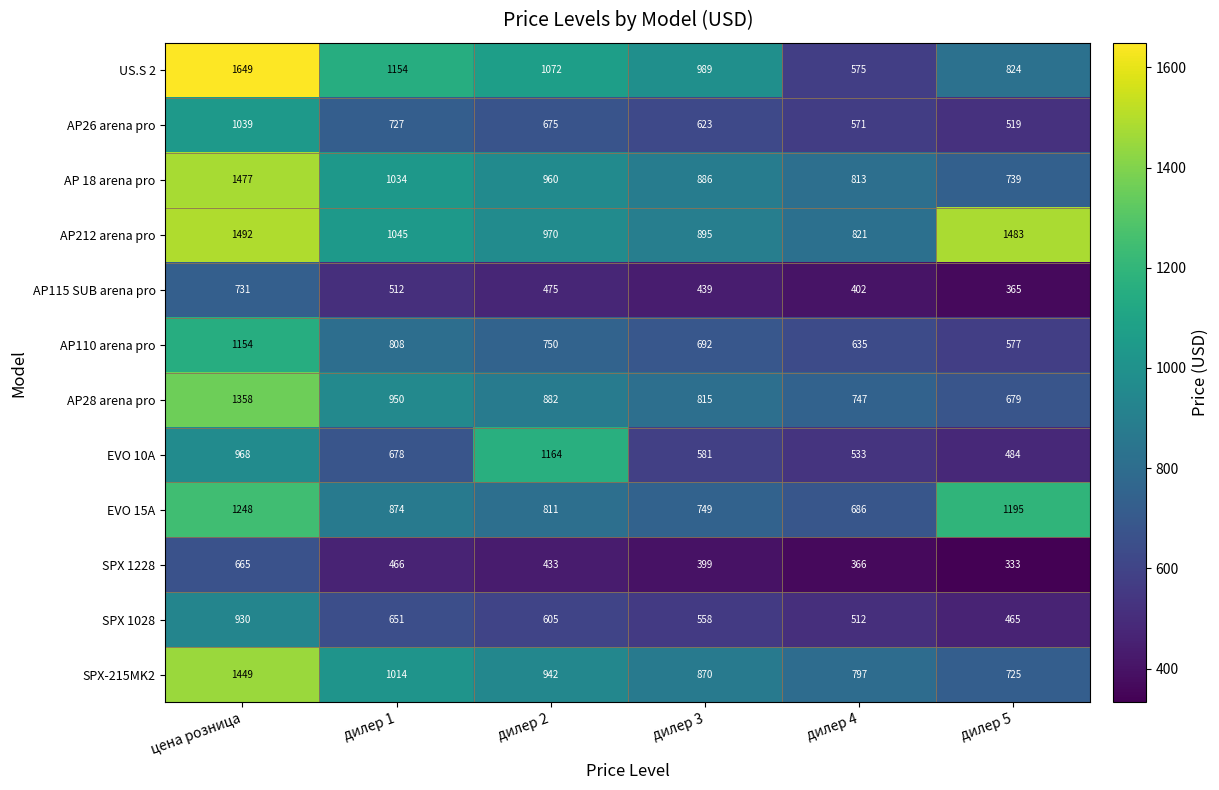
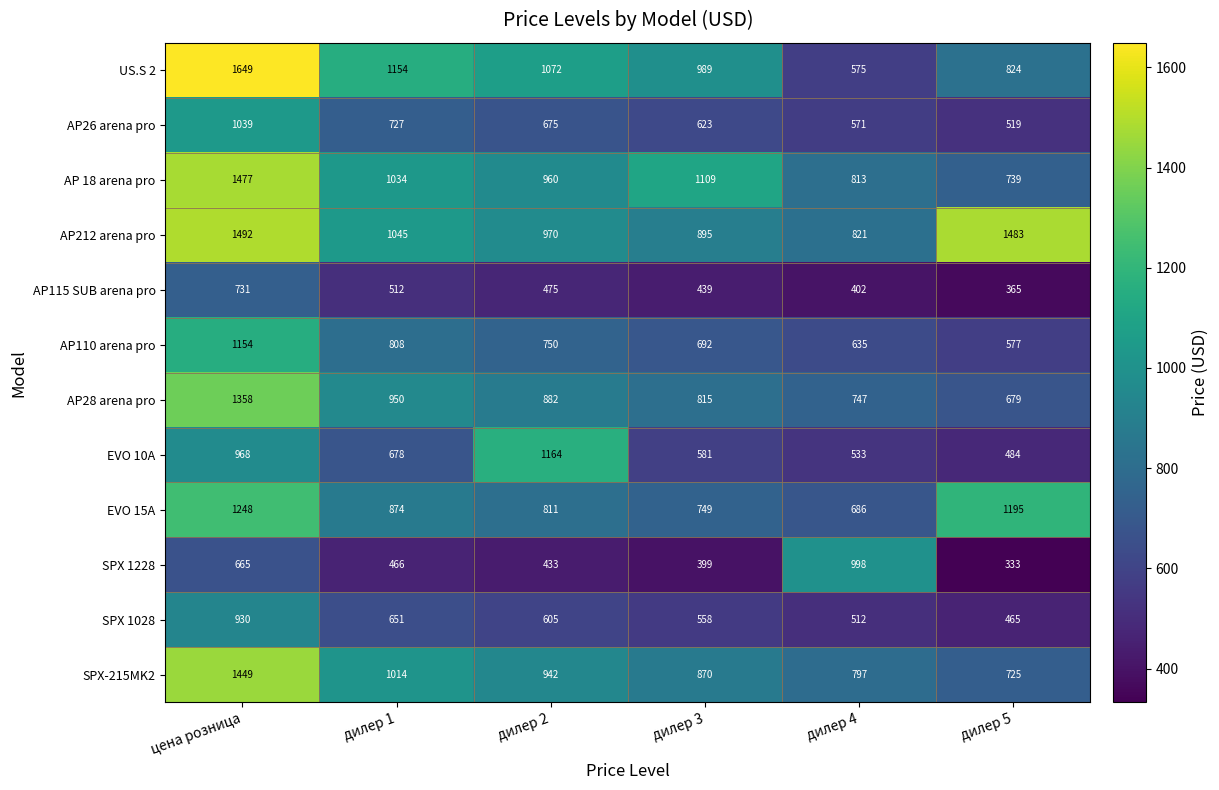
  {
    "US.S 2": {
      "цена розница": 1649,
      "дилер 1": 1154,
      "дилер 2": 1072,
      "дилер 3": 989,
      "дилер 4": 575,
      "дилер 5": 824
    },
    "AP26 arena pro": {
      "цена розница": 1039,
      "дилер 1": 727,
      "дилер 2": 675,
      "дилер 3": 623,
      "дилер 4": 571,
      "дилер 5": 519
    },
    "AP 18 arena pro": {
      "цена розница": 1477,
      "дилер 1": 1034,
      "дилер 2": 960,
-     "дилер 3": 886,
+     "дилер 3": 1109,
      "дилер 4": 813,
      "дилер 5": 739
    },
    "AP212 arena pro": {
      "цена розница": 1492,
      "дилер 1": 1045,
      "дилер 2": 970,
      "дилер 3": 895,
      "дилер 4": 821,
      "дилер 5": 1483
    },
    "AP115 SUB arena pro": {
      "цена розница": 731,
      "дилер 1": 512,
      "дилер 2": 475,
      "дилер 3": 439,
      "дилер 4": 402,
      "дилер 5": 365
    },
    "AP110 arena pro": {
      "цена розница": 1154,
      "дилер 1": 808,
      "дилер 2": 750,
      "дилер 3": 692,
      "дилер 4": 635,
      "дилер 5": 577
    },
    "AP28 arena pro": {
      "цена розница": 1358,
      "дилер 1": 950,
      "дилер 2": 882,
      "дилер 3": 815,
      "дилер 4": 747,
      "дилер 5": 679
    },
    "EVO 10A": {
      "цена розница": 968,
      "дилер 1": 678,
      "дилер 2": 1164,
      "дилер 3": 581,
      "дилер 4": 533,
      "дилер 5": 484
    },
    "EVO 15A": {
      "цена розница": 1248,
      "дилер 1": 874,
      "дилер 2": 811,
      "дилер 3": 749,
      "дилер 4": 686,
      "дилер 5": 1195
    },
    "SPX 1228": {
      "цена розница": 665,
      "дилер 1": 466,
      "дилер 2": 433,
      "дилер 3": 399,
-     "дилер 4": 366,
+     "дилер 4": 998,
      "дилер 5": 333
    },
    "SPX 1028": {
      "цена розница": 930,
      "дилер 1": 651,
      "дилер 2": 605,
      "дилер 3": 558,
      "дилер 4": 512,
      "дилер 5": 465
    },
    "SPX-215MK2": {
      "цена розница": 1449,
      "дилер 1": 1014,
      "дилер 2": 942,
      "дилер 3": 870,
      "дилер 4": 797,
      "дилер 5": 725
    }
  }
